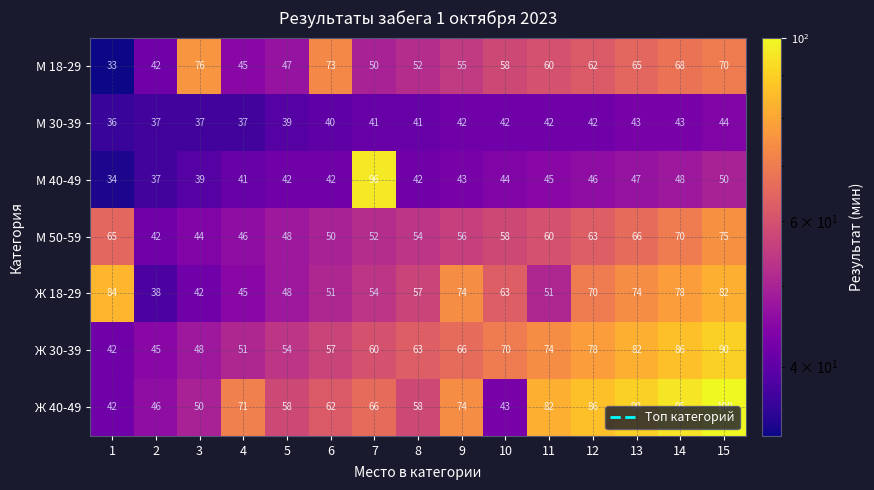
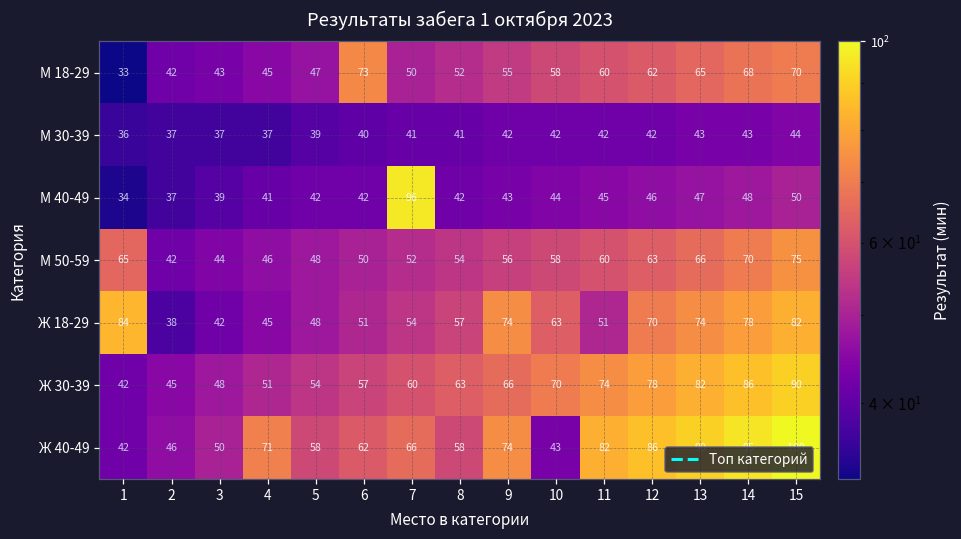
  {
    "М 18-29": {
      "1": 33,
      "2": 42,
-     "3": 76,
+     "3": 43,
      "4": 45,
      "5": 47,
      "6": 73,
      "7": 50,
      "8": 52,
      "9": 55,
      "10": 58,
      "11": 60,
      "12": 62,
      "13": 65,
      "14": 68,
      "15": 70
    },
    "М 30-39": {
      "1": 36,
      "2": 37,
      "3": 37,
      "4": 37,
      "5": 39,
      "6": 40,
      "7": 41,
      "8": 41,
      "9": 42,
      "10": 42,
      "11": 42,
      "12": 42,
      "13": 43,
      "14": 43,
      "15": 44
    },
    "М 40-49": {
      "1": 34,
      "2": 37,
      "3": 39,
      "4": 41,
      "5": 42,
      "6": 42,
      "7": 96,
      "8": 42,
      "9": 43,
      "10": 44,
      "11": 45,
      "12": 46,
      "13": 47,
      "14": 48,
      "15": 50
    },
    "М 50-59": {
      "1": 65,
      "2": 42,
      "3": 44,
      "4": 46,
      "5": 48,
      "6": 50,
      "7": 52,
      "8": 54,
      "9": 56,
      "10": 58,
      "11": 60,
      "12": 63,
      "13": 66,
      "14": 70,
      "15": 75
    },
    "Ж 18-29": {
      "1": 84,
      "2": 38,
      "3": 42,
      "4": 45,
      "5": 48,
      "6": 51,
      "7": 54,
      "8": 57,
      "9": 74,
      "10": 63,
      "11": 51,
      "12": 70,
      "13": 74,
      "14": 78,
      "15": 82
    },
    "Ж 30-39": {
      "1": 42,
      "2": 45,
      "3": 48,
      "4": 51,
      "5": 54,
      "6": 57,
      "7": 60,
      "8": 63,
      "9": 66,
      "10": 70,
      "11": 74,
      "12": 78,
      "13": 82,
      "14": 86,
      "15": 90
    },
    "Ж 40-49": {
      "1": 42,
      "2": 46,
      "3": 50,
      "4": 71,
      "5": 58,
      "6": 62,
      "7": 66,
      "8": 58,
      "9": 74,
      "10": 43,
      "11": 82,
      "12": 86
    }
  }
